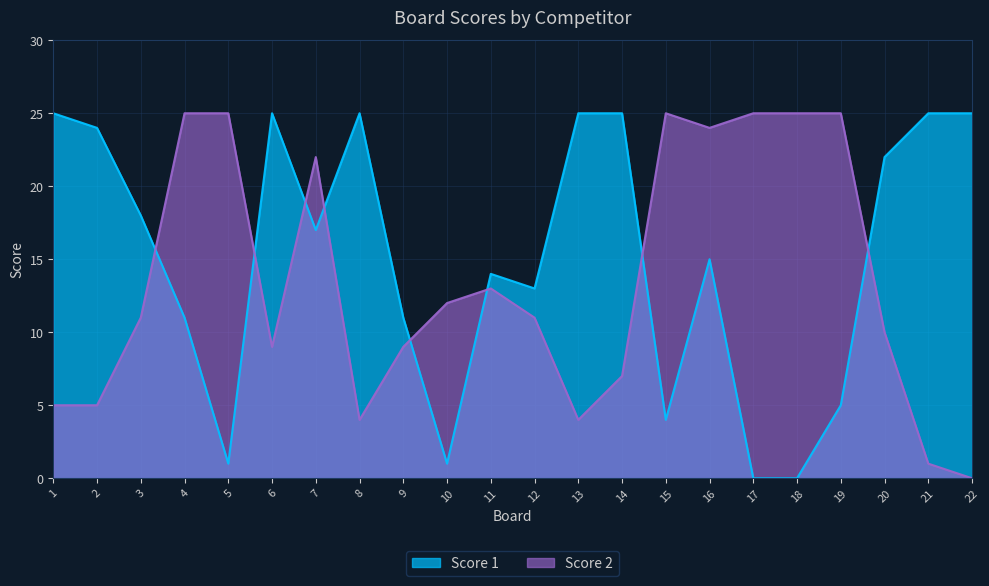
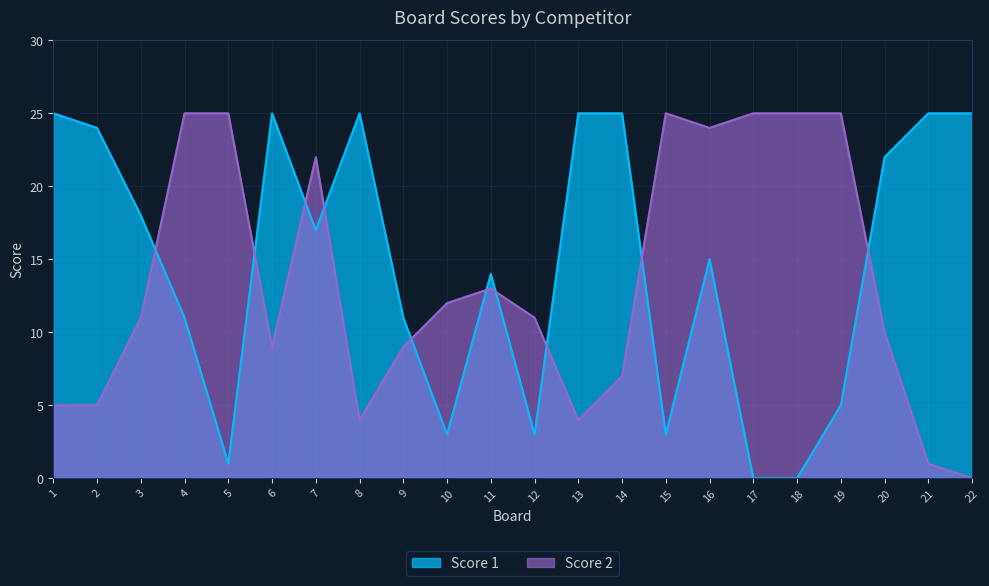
  {
    "Score 1": {
      "1": 25,
      "2": 24,
      "3": 18,
      "4": 11,
      "5": 1,
      "6": 25,
      "7": 17,
      "8": 25,
      "9": 11,
-     "10": 1,
+     "10": 3,
      "11": 14,
-     "12": 13,
+     "12": 3,
      "13": 25,
      "14": 25,
-     "15": 4,
+     "15": 3,
      "16": 15,
      "17": 0,
      "18": 0,
      "19": 5,
      "20": 22,
      "21": 25,
      "22": 25
    },
    "Score 2": {
      "1": 5,
      "2": 5,
      "3": 11,
      "4": 25,
      "5": 25,
      "6": 9,
      "7": 22,
      "8": 4,
      "9": 9,
      "10": 12,
      "11": 13,
      "12": 11,
      "13": 4,
      "14": 7,
      "15": 25,
      "16": 24,
      "17": 25,
      "18": 25,
      "19": 25,
      "20": 10,
      "21": 1,
      "22": 0
    }
  }
